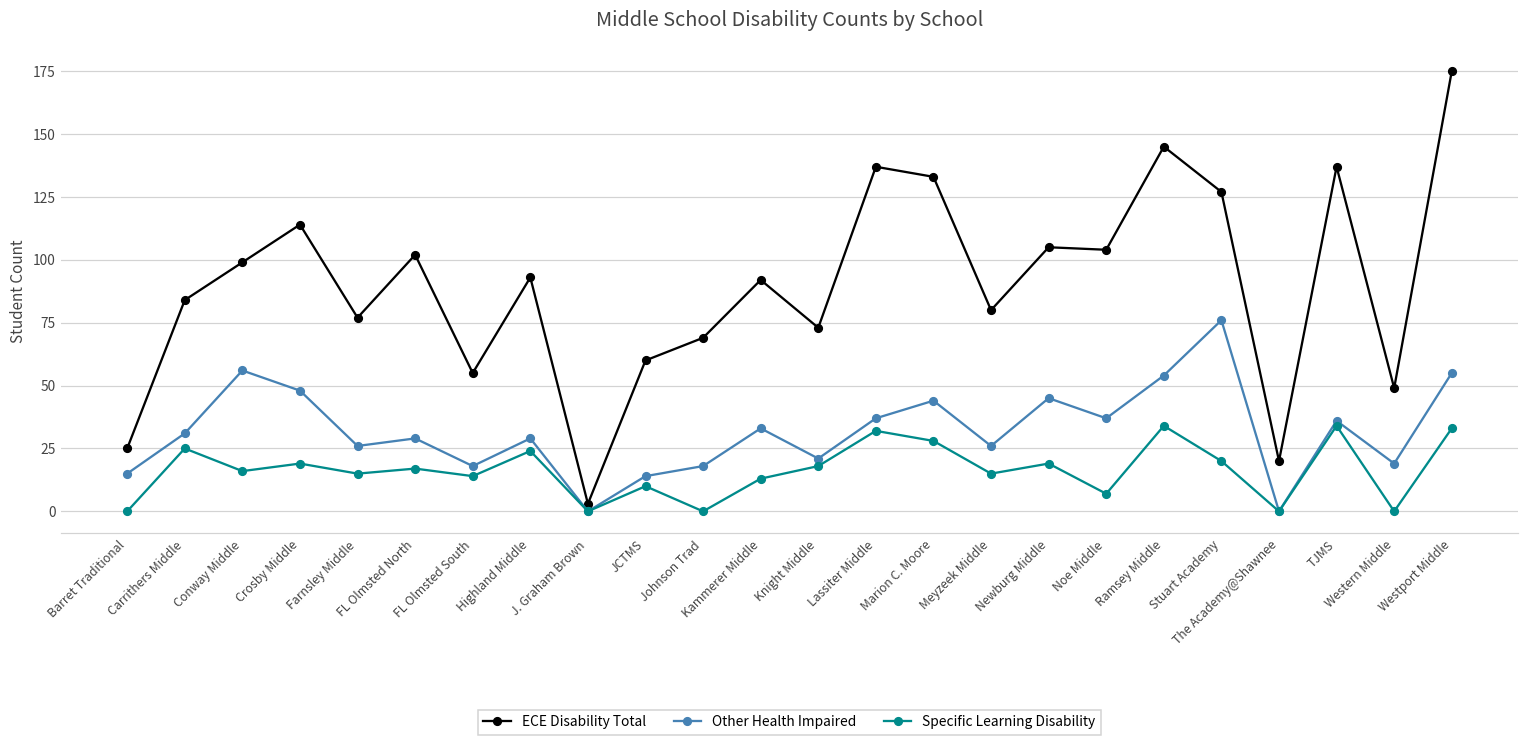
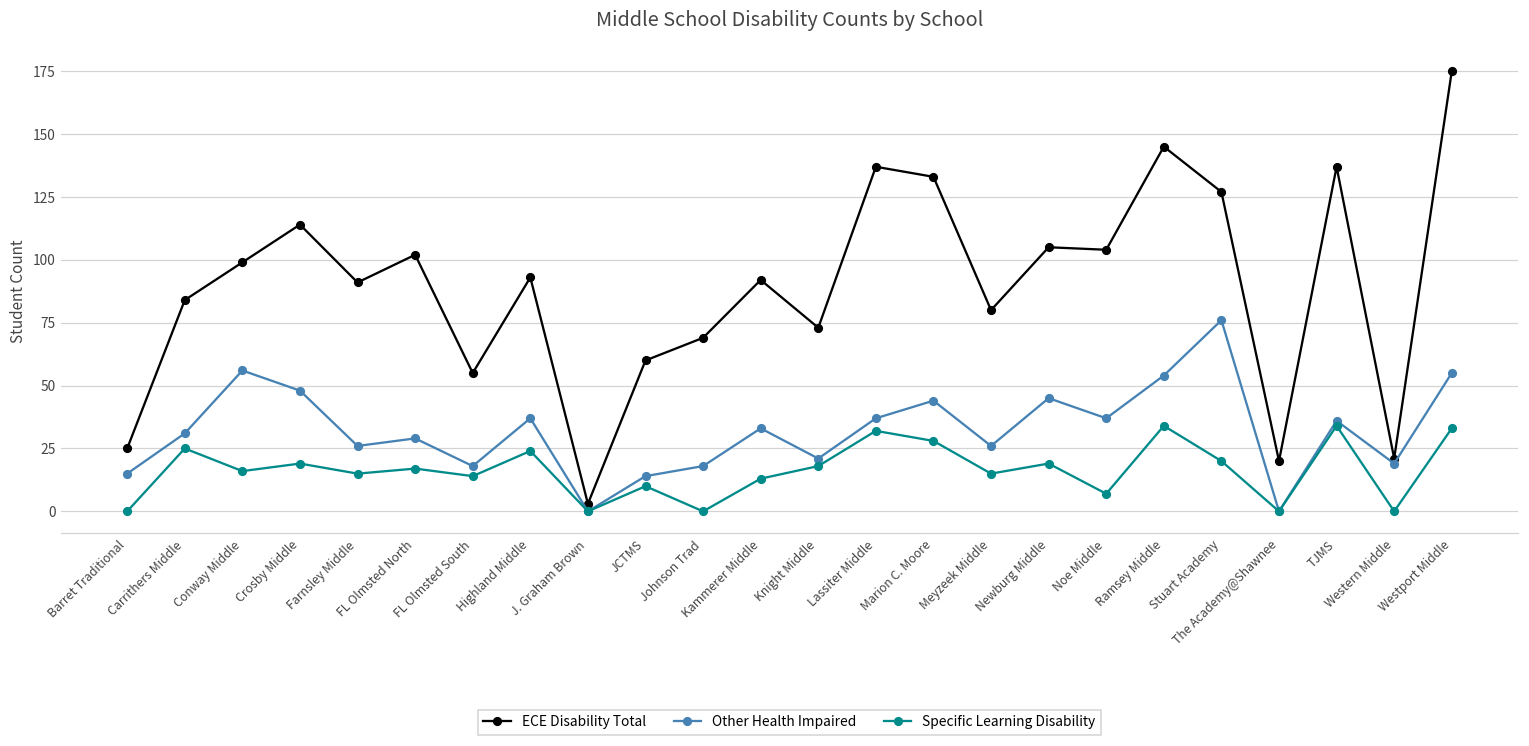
  {
    "ECE Disability Total": {
      "Barret Traditional": 25,
      "Carrithers Middle": 84,
      "Conway Middle": 99,
      "Crosby Middle": 114,
-     "Farnsley Middle": 77,
+     "Farnsley Middle": 91,
      "FL Olmsted North": 102,
      "FL Olmsted South": 55,
      "Highland Middle": 93,
      "J. Graham Brown": 3,
      "JCTMS": 60,
      "Johnson Trad": 69,
      "Kammerer Middle": 92,
      "Knight Middle": 73,
      "Lassiter Middle": 137,
      "Marion C. Moore": 133,
      "Meyzeek Middle": 80,
      "Newburg Middle": 105,
      "Noe Middle": 104,
      "Ramsey Middle": 145,
      "Stuart Academy": 127,
      "The Academy@Shawnee": 20,
      "TJMS": 137,
-     "Western Middle": 49,
+     "Western Middle": 21,
      "Westport Middle": 175
    },
    "Other Health Impaired": {
      "Barret Traditional": 15,
      "Carrithers Middle": 31,
      "Conway Middle": 56,
      "Crosby Middle": 48,
      "Farnsley Middle": 26,
      "FL Olmsted North": 29,
      "FL Olmsted South": 18,
-     "Highland Middle": 29,
+     "Highland Middle": 37,
      "JCTMS": 14,
      "Johnson Trad": 18,
      "Kammerer Middle": 33,
      "Knight Middle": 21,
      "Lassiter Middle": 37,
      "Marion C. Moore": 44,
      "Meyzeek Middle": 26,
      "Newburg Middle": 45,
      "Noe Middle": 37,
      "Ramsey Middle": 54,
      "Stuart Academy": 76,
      "TJMS": 36,
      "Western Middle": 19,
      "Westport Middle": 55
    },
    "Specific Learning Disability": {
      "Barret Traditional": 0,
      "Carrithers Middle": 25,
      "Conway Middle": 16,
      "Crosby Middle": 19,
      "Farnsley Middle": 15,
      "FL Olmsted North": 17,
      "FL Olmsted South": 14,
      "Highland Middle": 24,
      "JCTMS": 10,
      "Johnson Trad": 0,
      "Kammerer Middle": 13,
      "Knight Middle": 18,
      "Lassiter Middle": 32,
      "Marion C. Moore": 28,
      "Meyzeek Middle": 15,
      "Newburg Middle": 19,
      "Noe Middle": 7,
      "Ramsey Middle": 34,
      "Stuart Academy": 20,
      "TJMS": 34,
      "Western Middle": 0,
      "Westport Middle": 33
    }
  }
